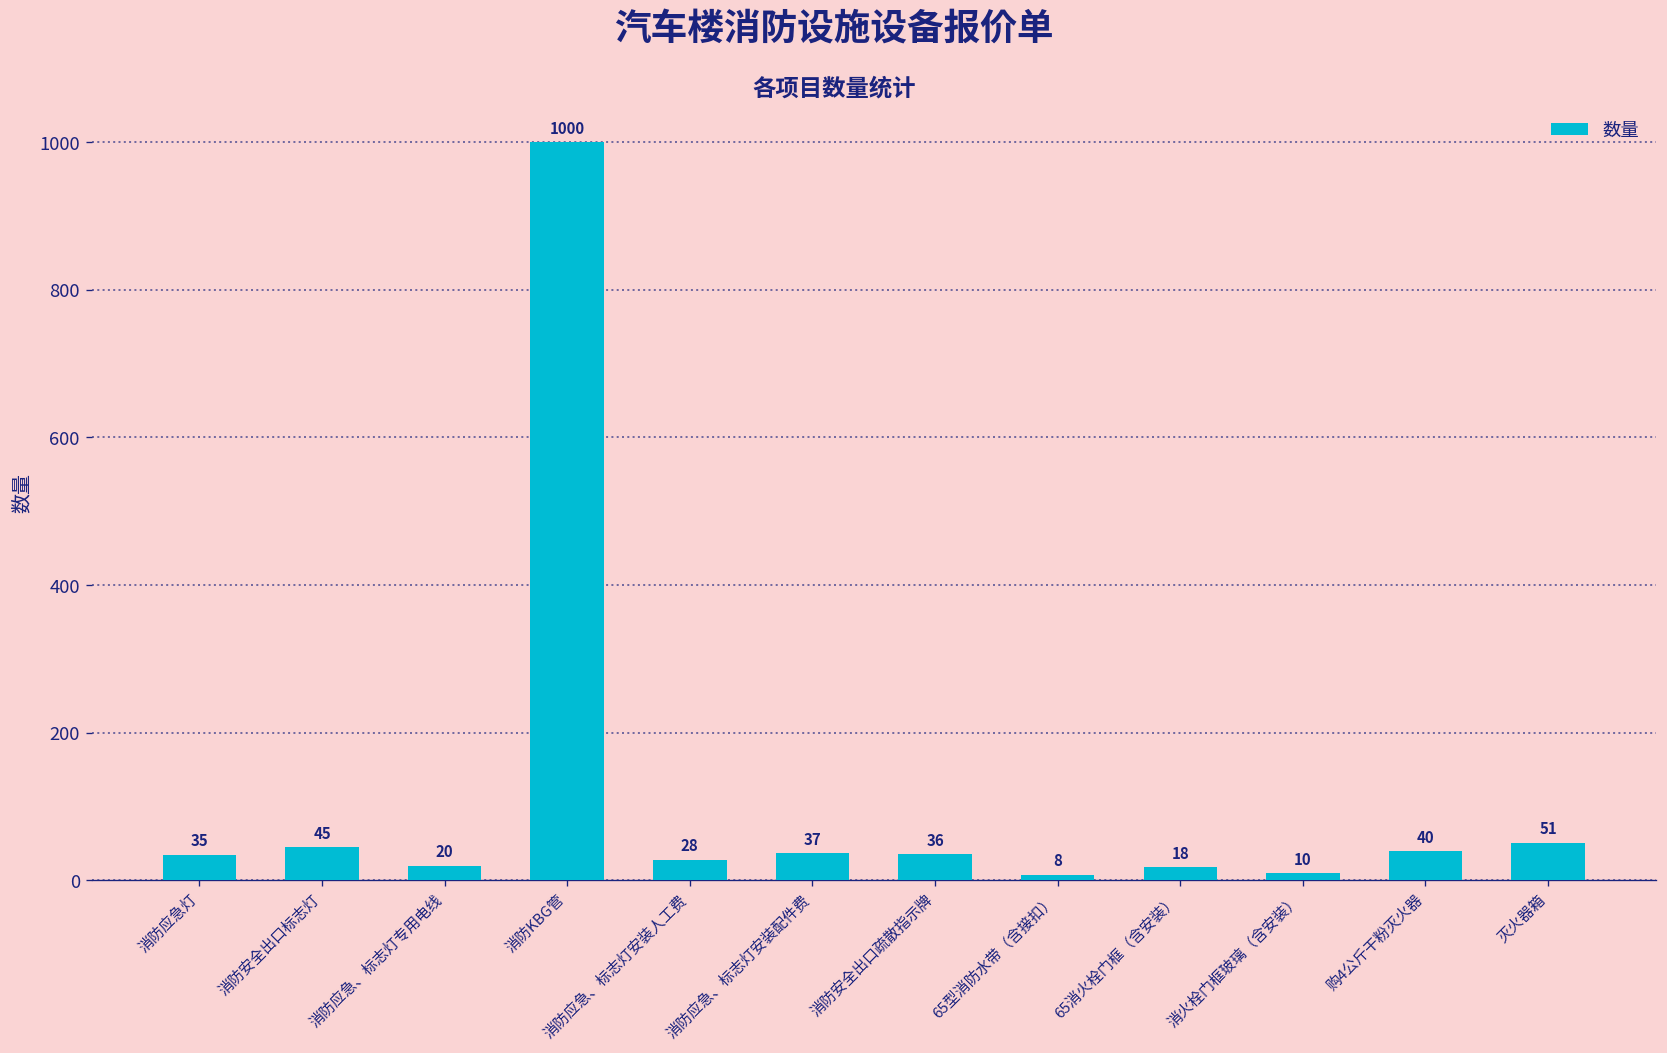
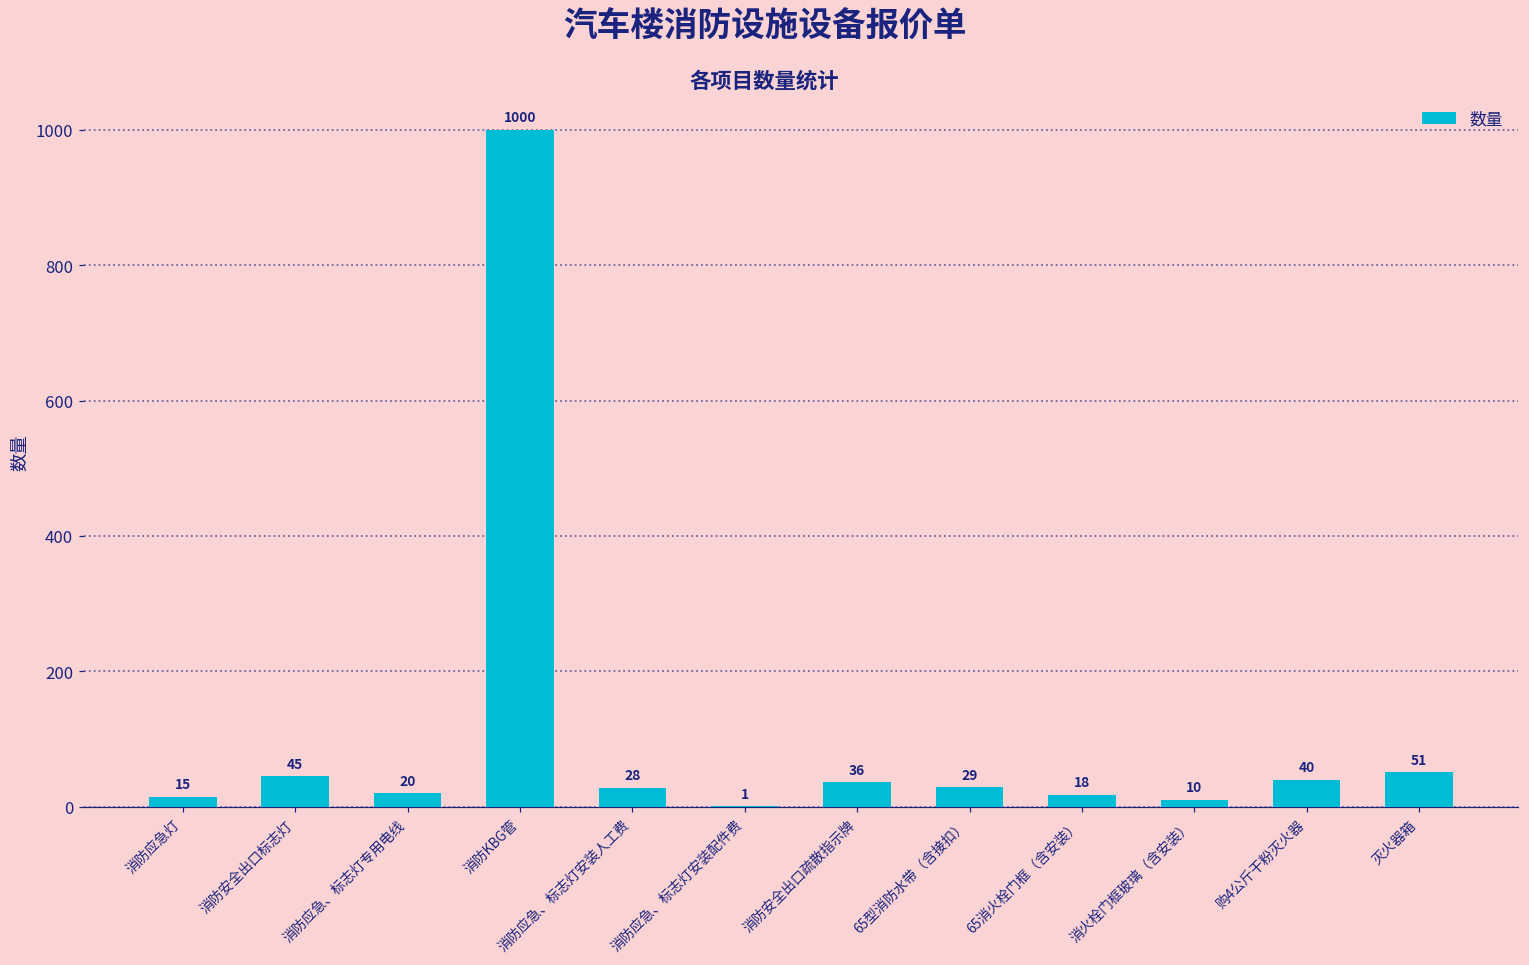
  {
-   "消防应急灯": 35,
+   "消防应急灯": 15,
    "消防安全出口标志灯": 45,
    "消防应急、标志灯专用电线": 20,
    "消防KBG管": 1000,
    "消防应急、标志灯安装人工费": 28,
-   "消防应急、标志灯安装配件费": 37,
+   "消防应急、标志灯安装配件费": 1,
    "消防安全出口疏散指示牌": 36,
-   "65型消防水带（含接扣）": 8,
+   "65型消防水带（含接扣）": 29,
    "65消火栓门框（含安装）": 18,
    "消火栓门框玻璃（含安装）": 10,
    "购4公斤干粉灭火器": 40,
    "灭火器箱": 51
  }
